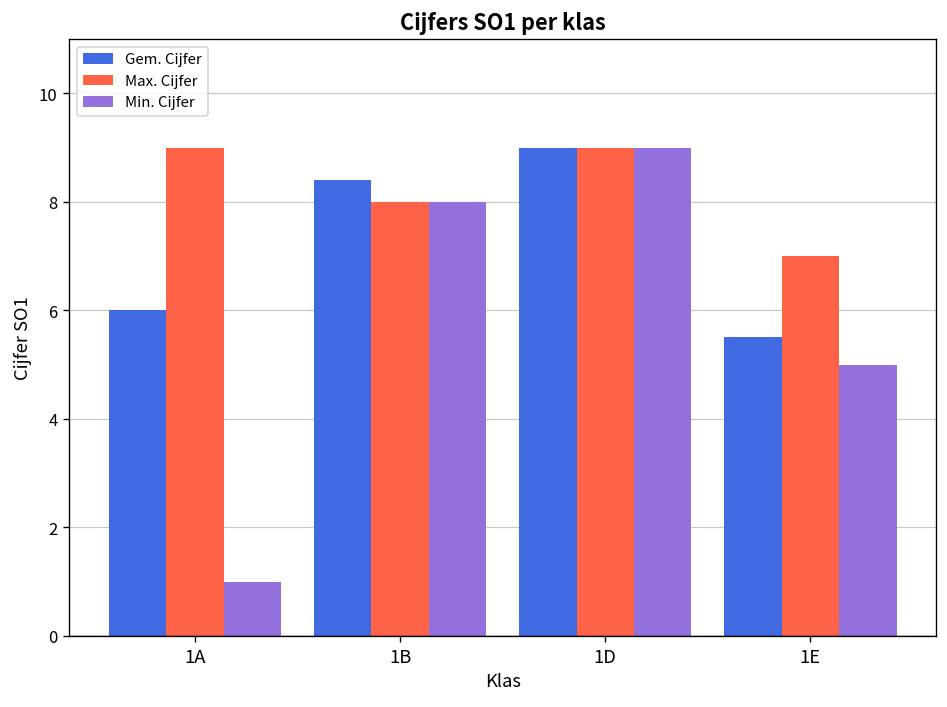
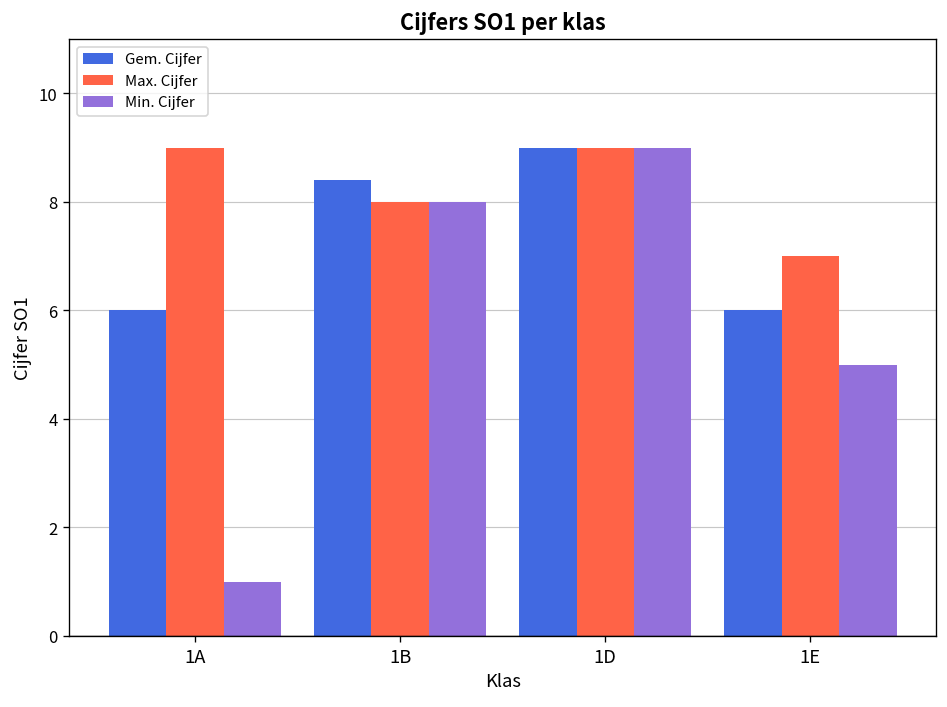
  {
    "Gem. Cijfer": {
      "1A": 6.0,
      "1B": 8.4,
      "1D": 9.0,
-     "1E": 5.5
+     "1E": 6.0
    },
    "Max. Cijfer": {
      "1A": 9.0,
      "1B": 8.0,
      "1D": 9.0,
      "1E": 7.0
    },
    "Min. Cijfer": {
      "1A": 1.0,
      "1B": 8.0,
      "1D": 9.0,
      "1E": 5.0
    }
  }
